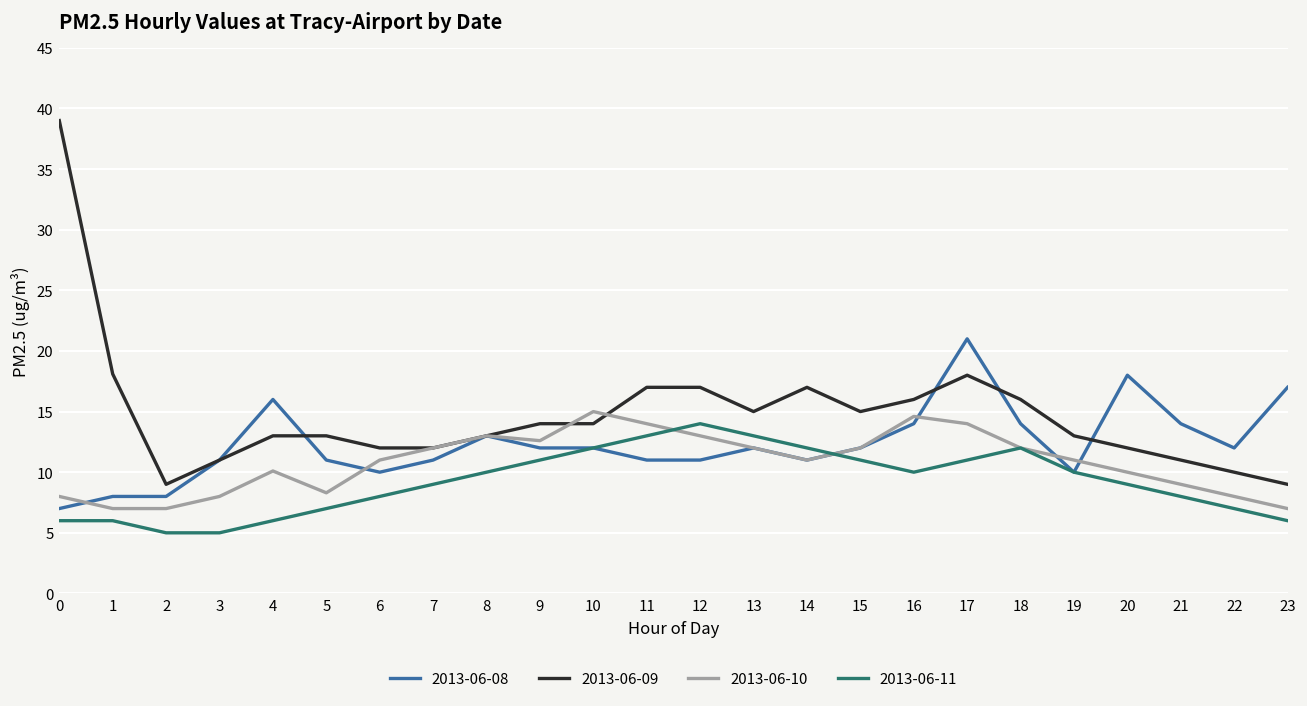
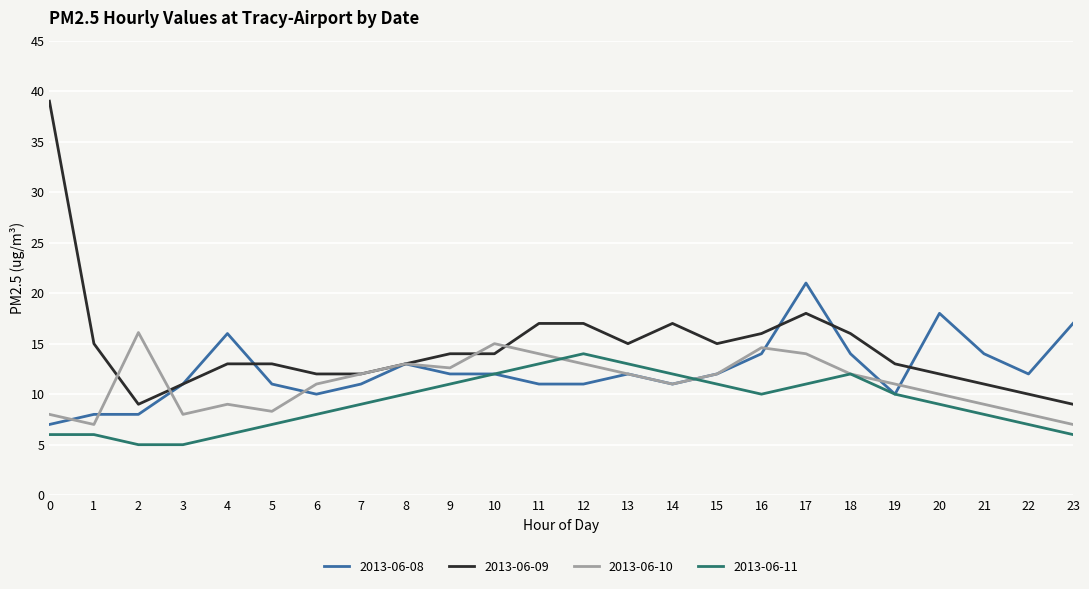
  {
    "2013-06-09": {
      "0": 39.0,
-     "1": 18.1,
+     "1": 15.0,
      "2": 9.0,
      "4": 13.0,
      "5": 13.0,
      "6": 12.0,
      "9": 14.0,
      "10": 14.0,
      "11": 17.0,
      "12": 17.0,
      "13": 15.0,
      "14": 17.0,
      "15": 15.0,
      "16": 16.0,
      "17": 18.0,
      "18": 16.0,
      "19": 13.0,
      "20": 12.0,
      "21": 11.0,
      "22": 10.0,
      "23": 9.0
    },
    "2013-06-10": {
      "0": 8.0,
      "1": 7.0,
-     "2": 7.0,
+     "2": 16.1,
      "3": 8.0,
-     "4": 10.1,
+     "4": 9.0,
      "5": 8.3,
      "6": 11.0,
      "9": 12.6,
      "10": 15.0,
      "11": 14.0,
      "12": 13.0,
      "16": 14.6,
      "17": 14.0,
      "19": 11.0,
      "20": 10.0,
      "21": 9.0,
      "22": 8.0,
      "23": 7.0
    }
  }
